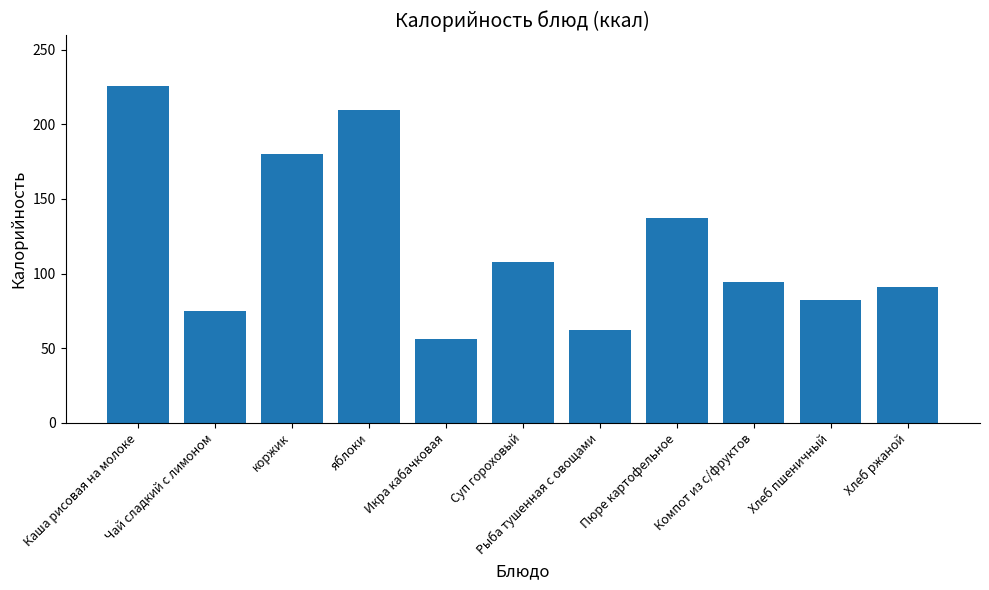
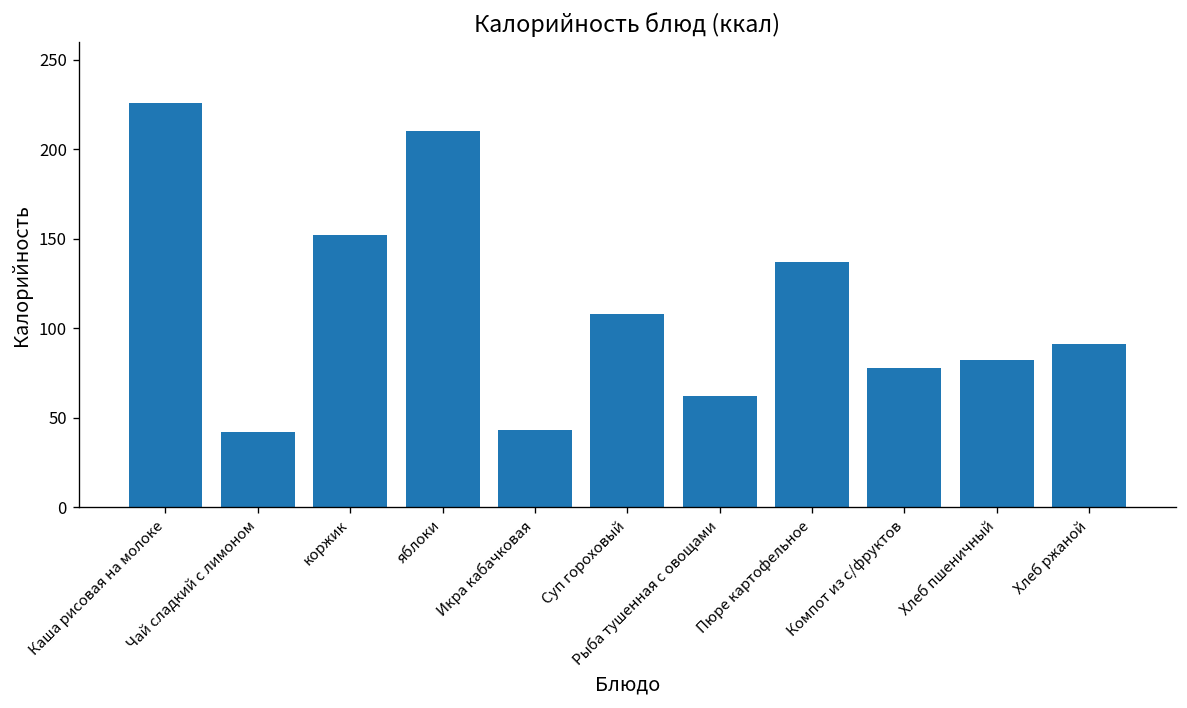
  {
    "Каша рисовая на молоке": 226,
-   "Чай сладкий с лимоном": 75,
-   "коржик": 180,
+   "Чай сладкий с лимоном": 42,
+   "коржик": 152,
    "яблоки": 210,
-   "Икра кабачковая": 56,
+   "Икра кабачковая": 43,
    "Суп гороховый": 108,
    "Рыба тушенная с овощами": 62,
    "Пюре картофельное": 137,
-   "Компот из с/фруктов": 94,
+   "Компот из с/фруктов": 78,
    "Хлеб пшеничный": 82,
    "Хлеб ржаной": 91
  }
